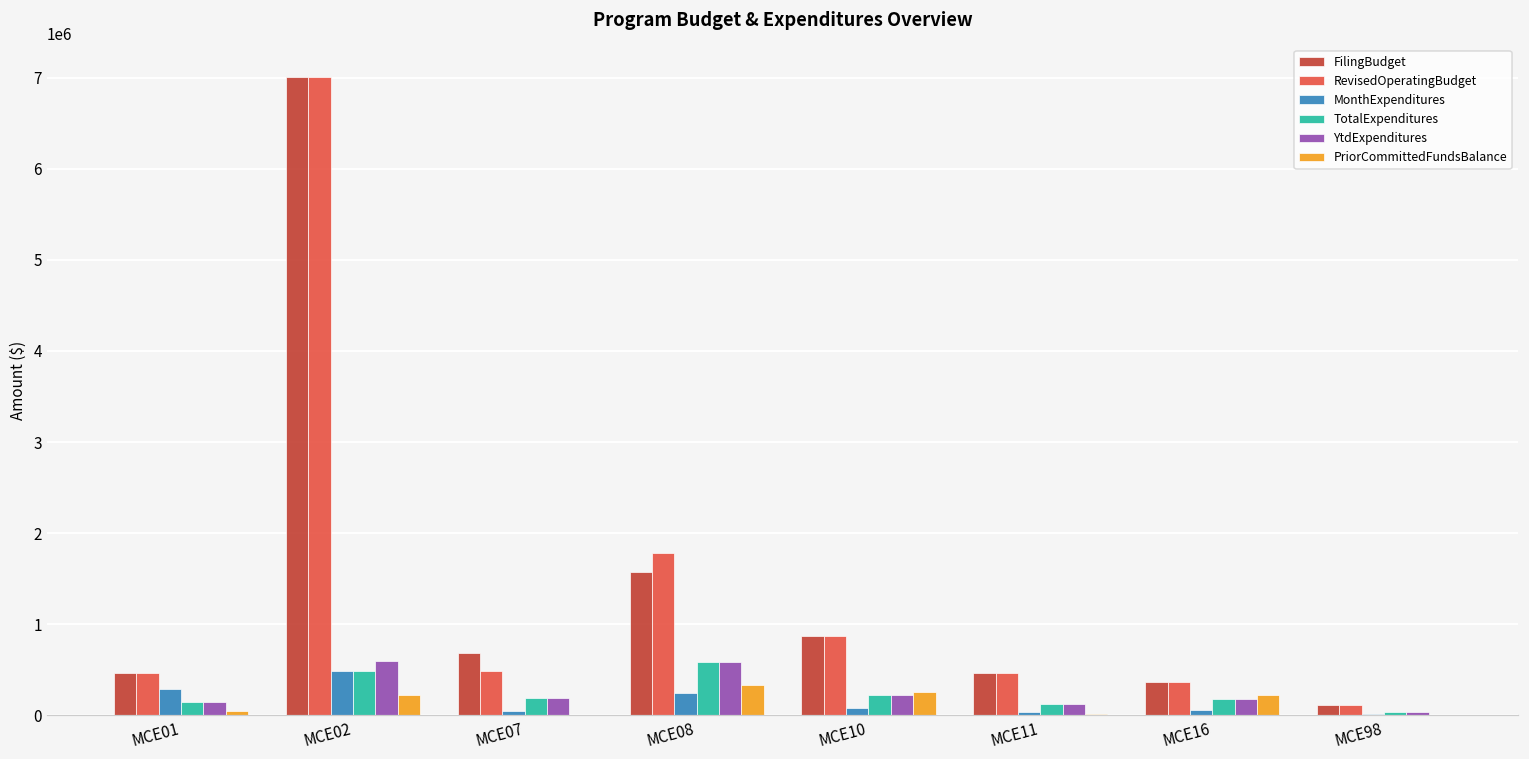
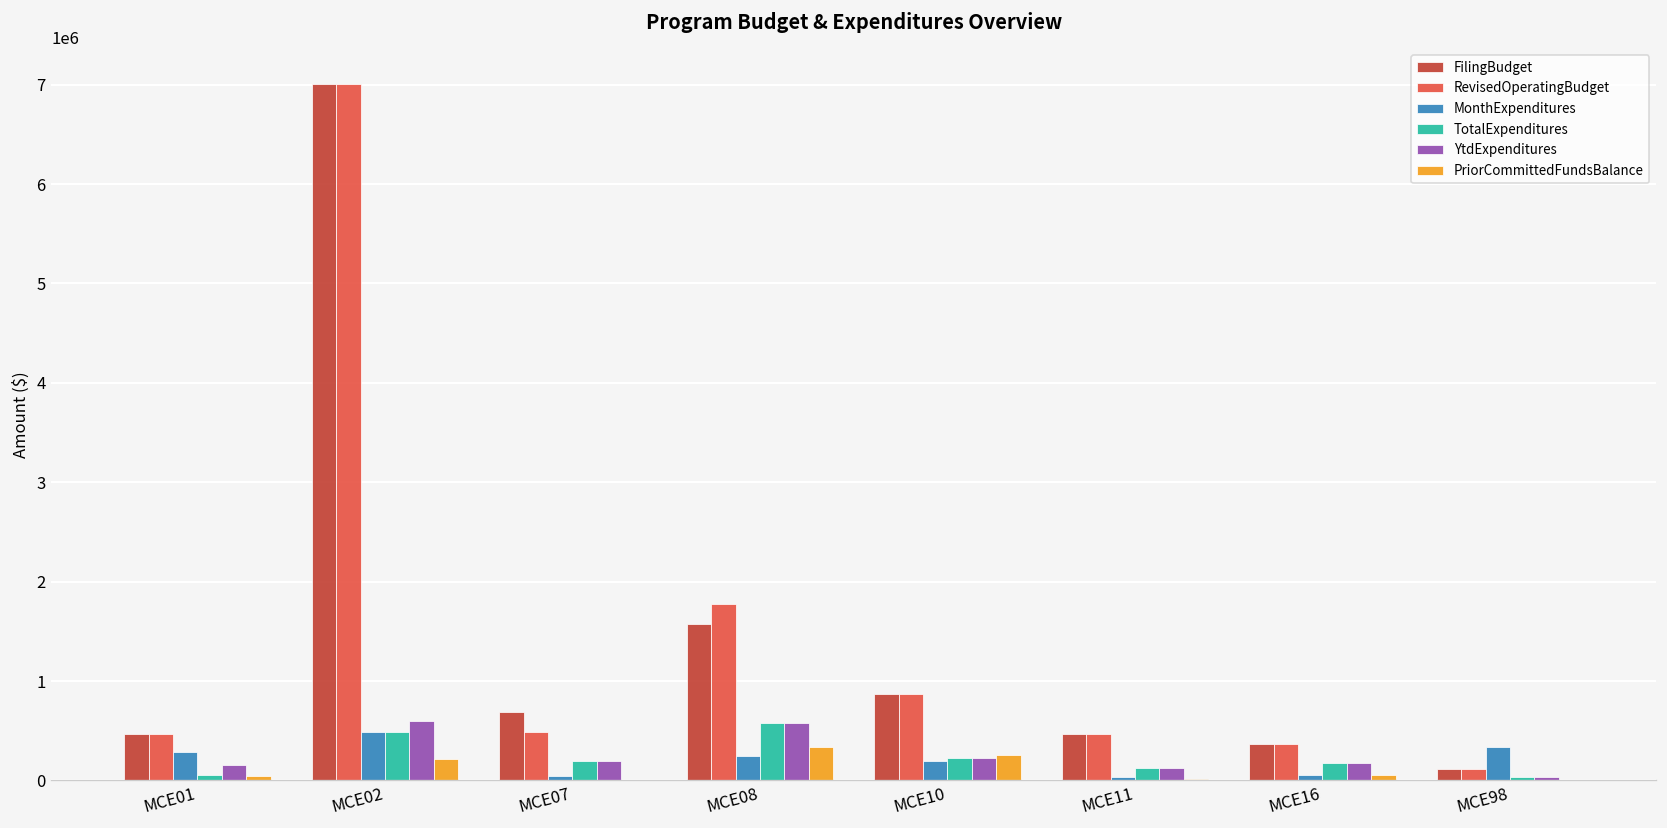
  {
    "MonthExpenditures": {
      "MCE01": 300000,
      "MCE02": 500000,
      "MCE07": 0,
      "MCE08": 200000,
-     "MCE10": 100000,
+     "MCE10": 200000,
      "MCE11": 0,
      "MCE16": 100000,
-     "MCE98": 0
+     "MCE98": 300000
    },
    "TotalExpenditures": {
-     "MCE01": 200000,
+     "MCE01": 100000,
      "MCE02": 500000,
      "MCE07": 200000,
      "MCE08": 600000,
      "MCE10": 200000,
      "MCE11": 100000,
      "MCE16": 200000,
      "MCE98": 0
    },
    "YtdExpenditures": {
      "MCE01": 200000,
      "MCE02": 600000,
      "MCE07": 200000,
      "MCE08": 600000,
      "MCE10": 200000,
      "MCE11": 100000,
      "MCE16": 200000,
      "MCE98": 0
    },
    "PriorCommittedFundsBalance": {
      "MCE01": 0,
      "MCE02": 200000,
      "MCE07": 0,
      "MCE08": 300000,
      "MCE10": 300000,
-     "MCE16": 200000,
+     "MCE16": 100000,
      "MCE98": 0
    }
  }
